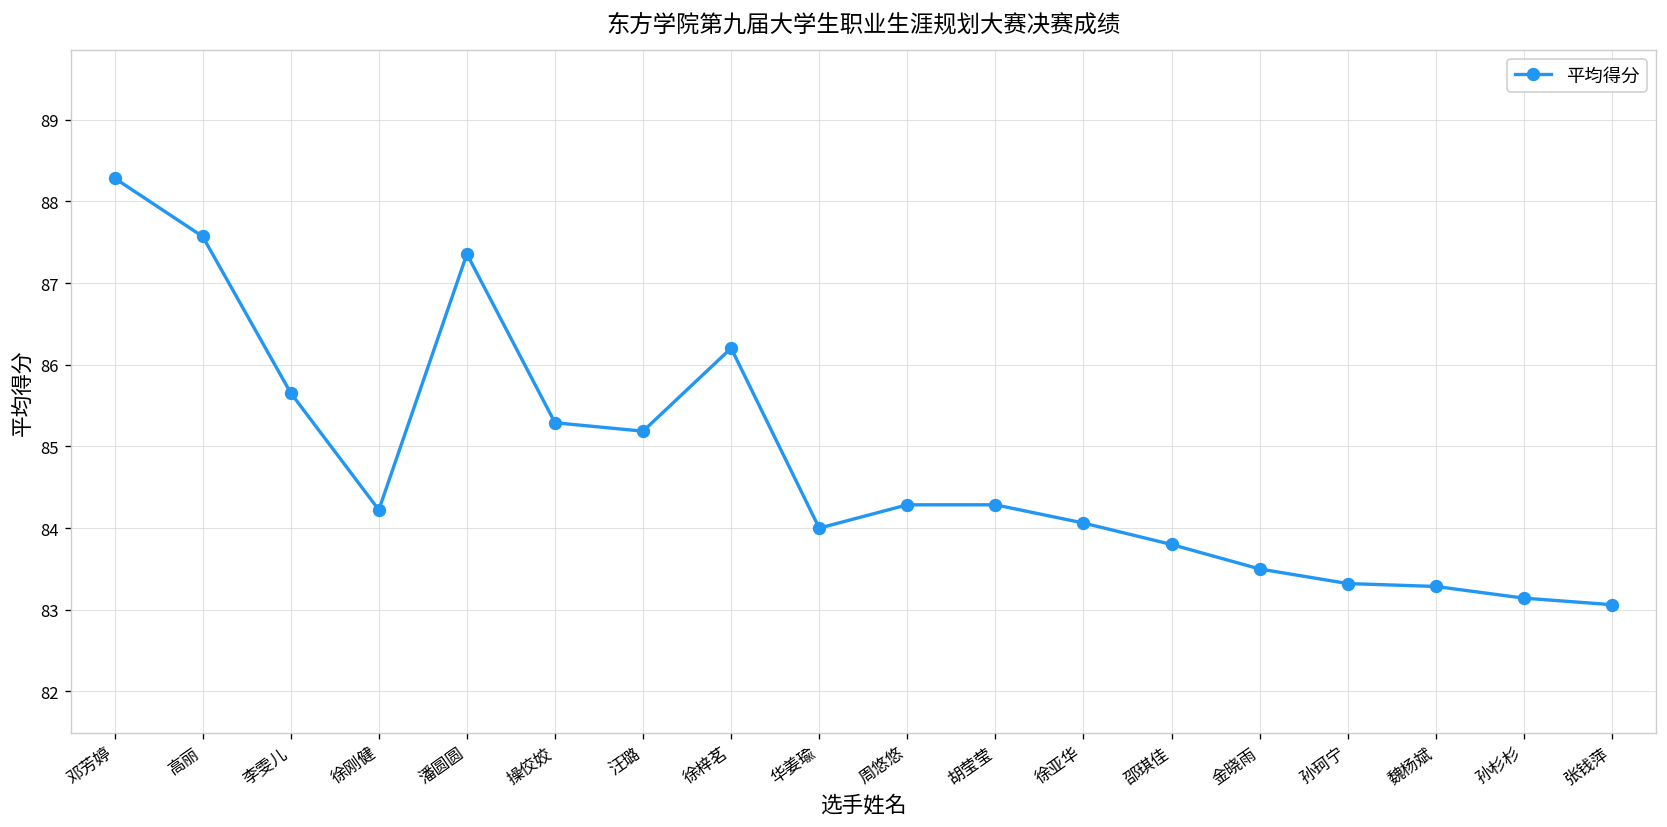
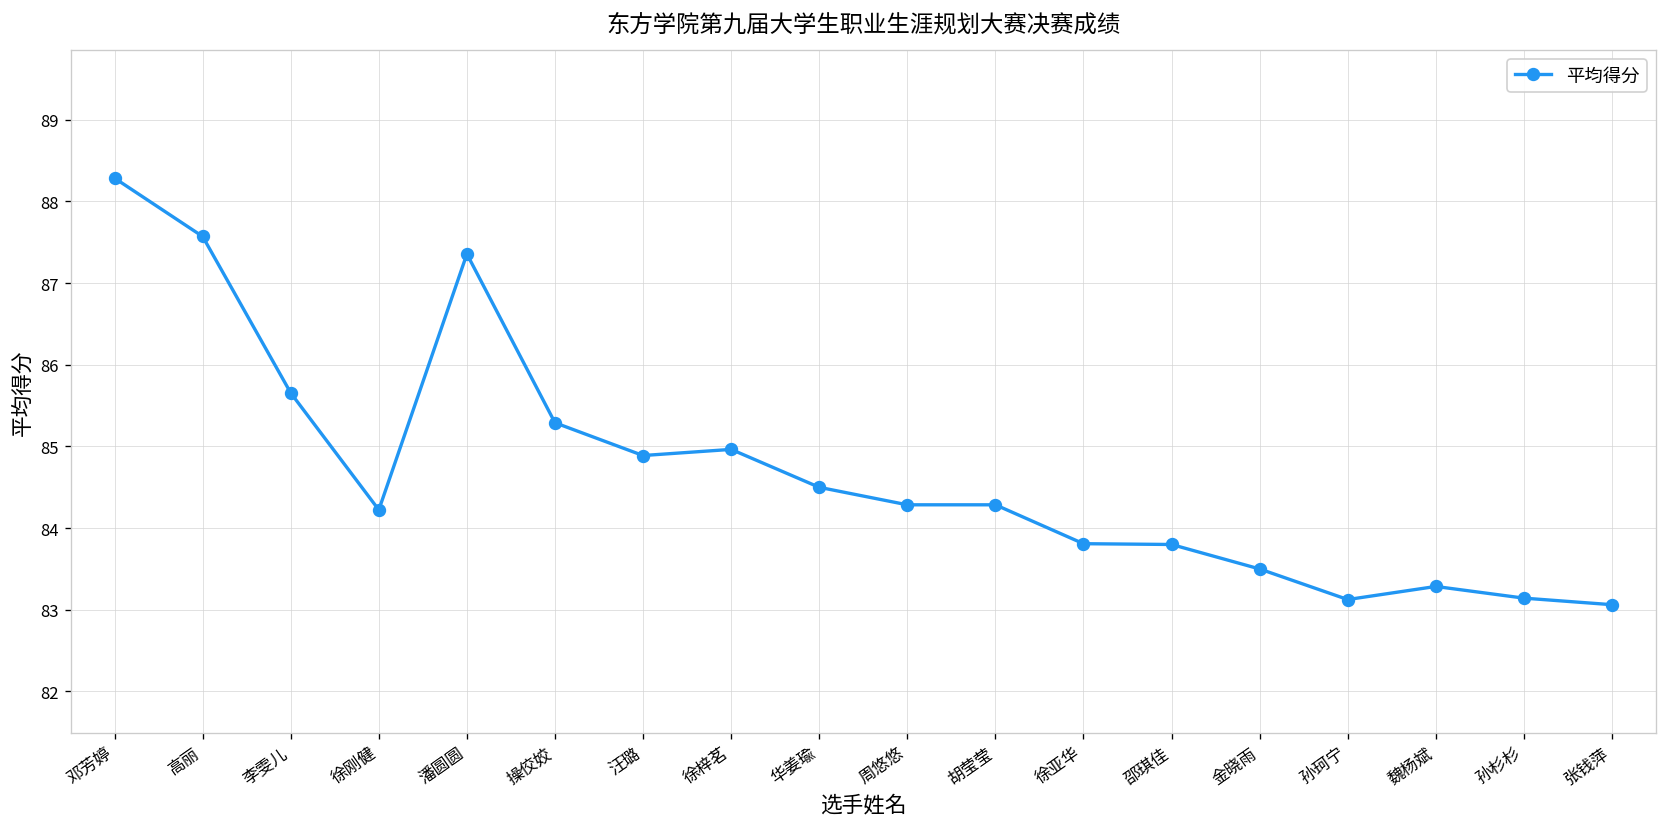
  {
    "邓芳婷": 88.3,
    "高丽": 87.6,
    "李雯儿": 85.7,
    "徐刚健": 84.2,
    "潘圆圆": 87.4,
    "操佼姣": 85.3,
-   "汪璐": 85.2,
-   "徐梓茗": 86.2,
-   "华姜瑜": 84.0,
+   "汪璐": 84.9,
+   "徐梓茗": 85.0,
+   "华姜瑜": 84.5,
    "周悠悠": 84.3,
    "胡莹莹": 84.3,
-   "徐亚华": 84.1,
+   "徐亚华": 83.8,
    "邵琪佳": 83.8,
    "金晓雨": 83.5,
-   "孙珂宁": 83.3,
+   "孙珂宁": 83.1,
    "魏杨斌": 83.3,
    "孙杉杉": 83.1,
    "张钱萍": 83.1
  }
